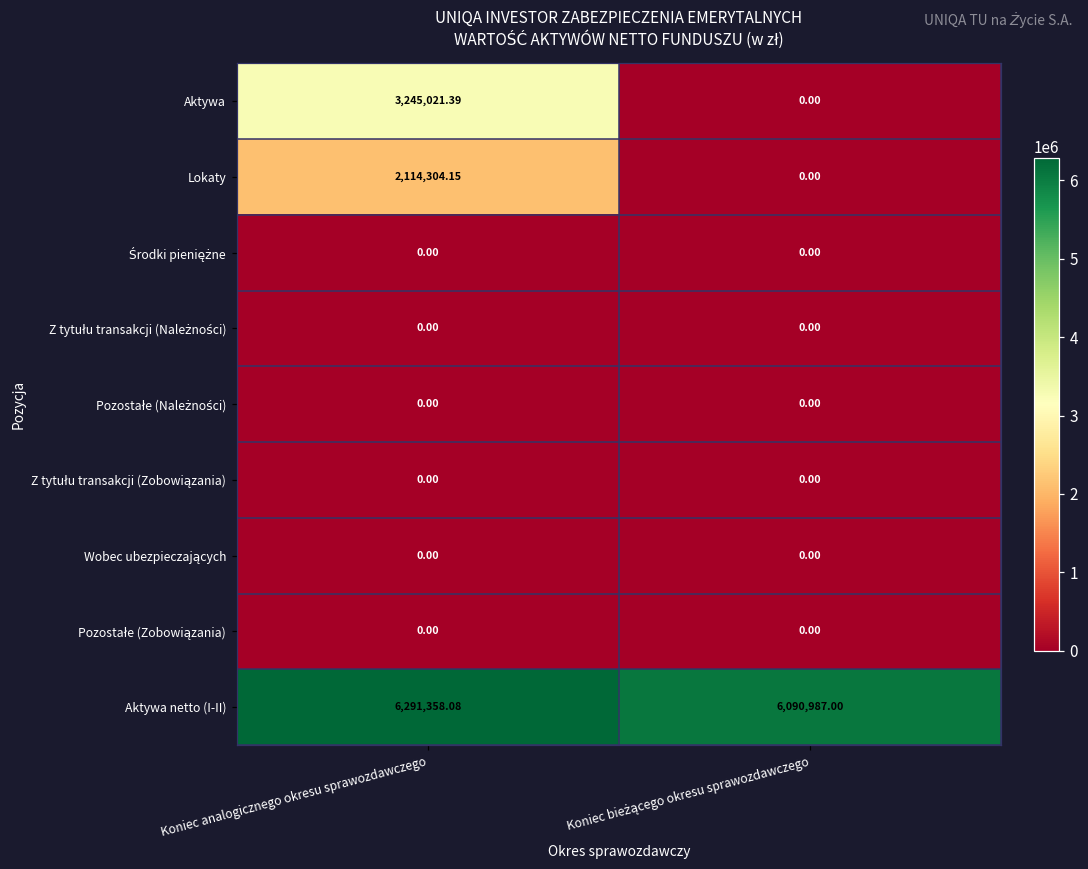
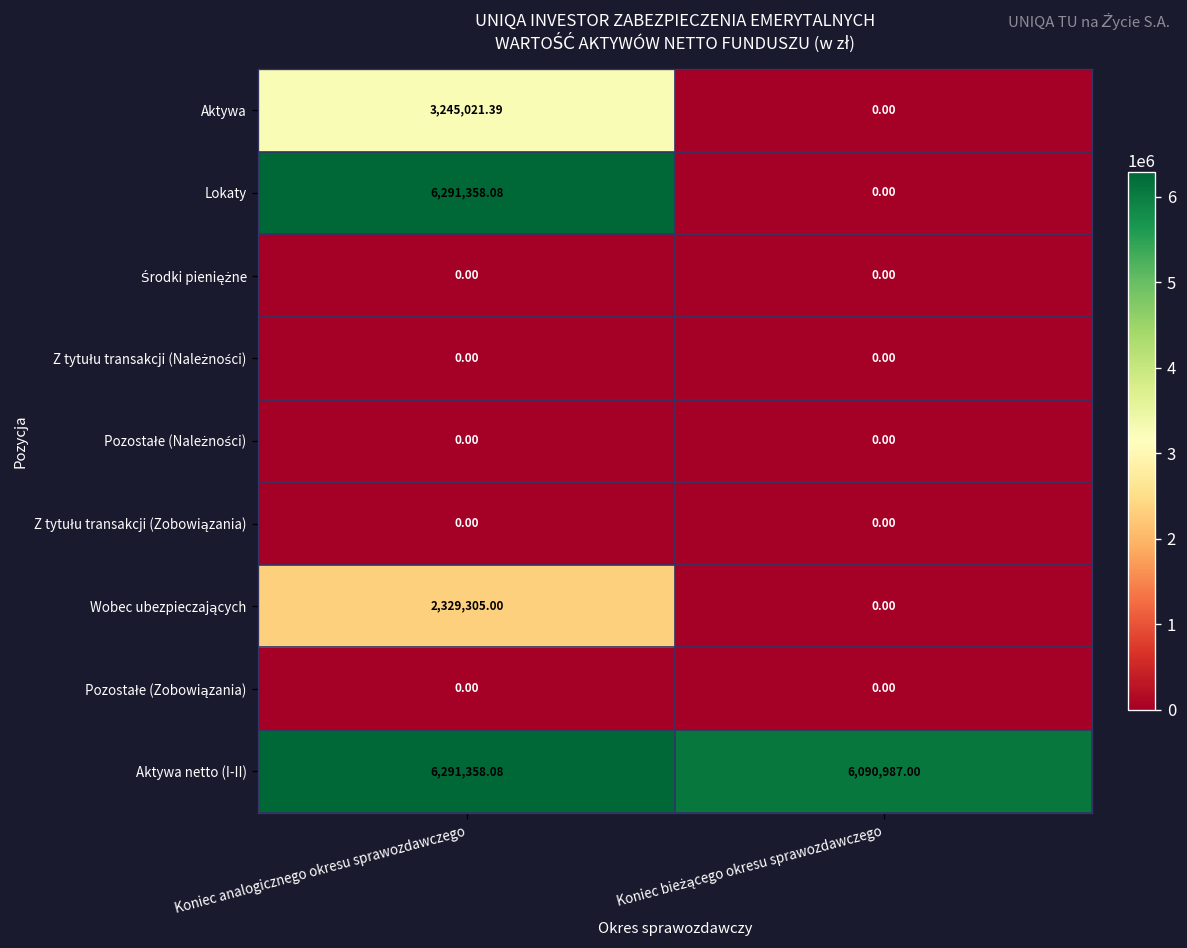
  {
    "Aktywa": {
      "Koniec analogicznego okresu sprawozdawczego": "3,245,021.39",
      "Koniec bieżącego okresu sprawozdawczego": "0.00"
    },
    "Lokaty": {
-     "Koniec analogicznego okresu sprawozdawczego": "2,114,304.15",
+     "Koniec analogicznego okresu sprawozdawczego": "6,291,358.08",
      "Koniec bieżącego okresu sprawozdawczego": "0.00"
    },
    "Środki pieniężne": {
      "Koniec analogicznego okresu sprawozdawczego": "0.00",
      "Koniec bieżącego okresu sprawozdawczego": "0.00"
    },
    "Z tytułu transakcji (Należności)": {
      "Koniec analogicznego okresu sprawozdawczego": "0.00",
      "Koniec bieżącego okresu sprawozdawczego": "0.00"
    },
    "Pozostałe (Należności)": {
      "Koniec analogicznego okresu sprawozdawczego": "0.00",
      "Koniec bieżącego okresu sprawozdawczego": "0.00"
    },
    "Z tytułu transakcji (Zobowiązania)": {
      "Koniec analogicznego okresu sprawozdawczego": "0.00",
      "Koniec bieżącego okresu sprawozdawczego": "0.00"
    },
    "Wobec ubezpieczających": {
-     "Koniec analogicznego okresu sprawozdawczego": "0.00",
+     "Koniec analogicznego okresu sprawozdawczego": "2,329,305.00",
      "Koniec bieżącego okresu sprawozdawczego": "0.00"
    },
    "Pozostałe (Zobowiązania)": {
      "Koniec analogicznego okresu sprawozdawczego": "0.00",
      "Koniec bieżącego okresu sprawozdawczego": "0.00"
    },
    "Aktywa netto (I-II)": {
      "Koniec analogicznego okresu sprawozdawczego": "6,291,358.08",
      "Koniec bieżącego okresu sprawozdawczego": "6,090,987.00"
    }
  }
